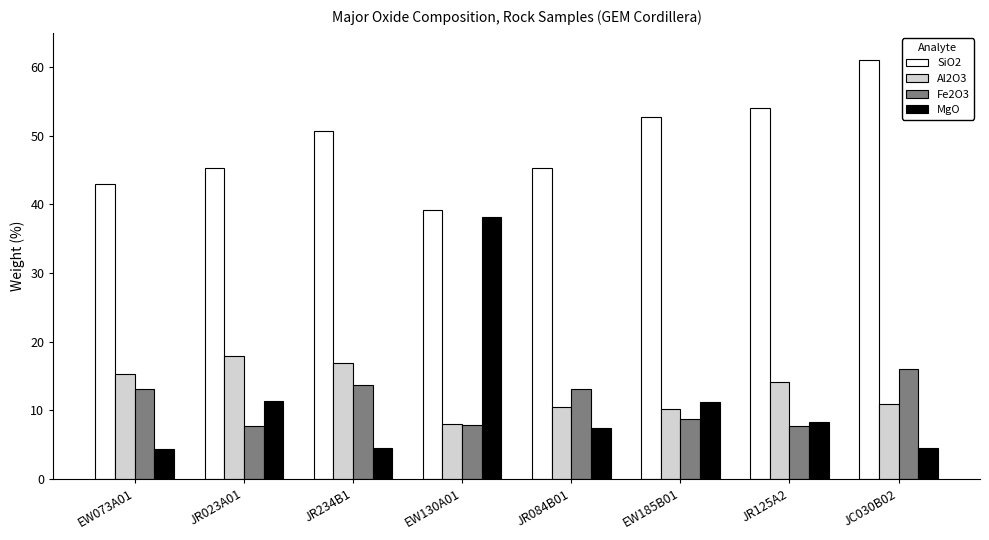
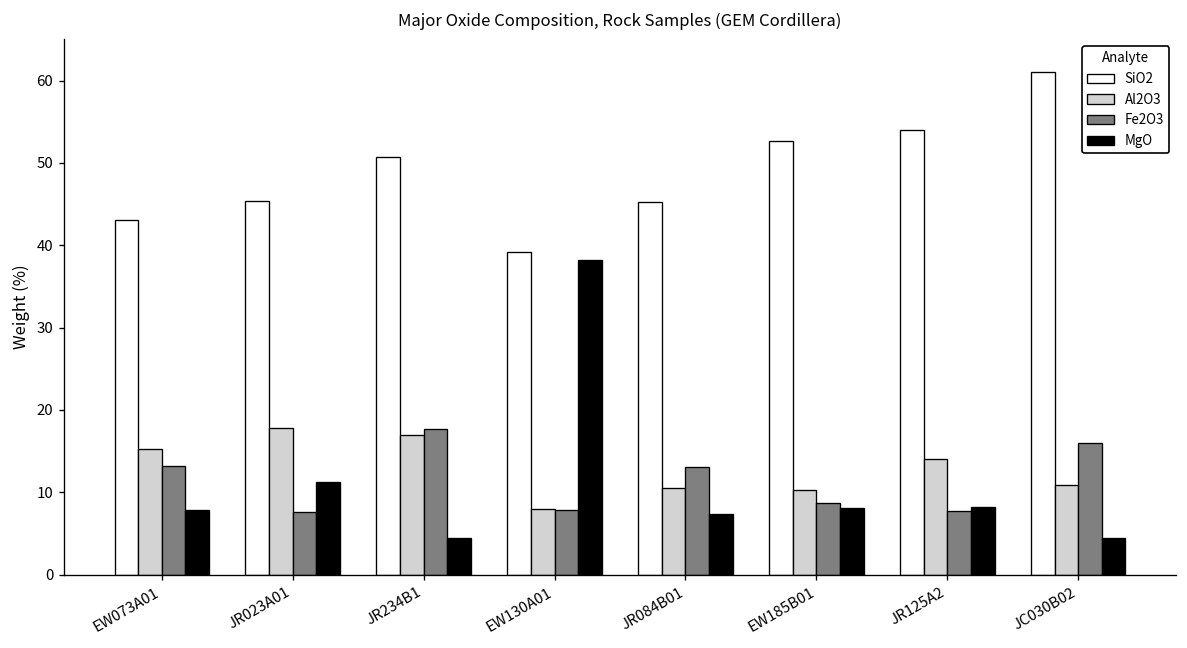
  {
    "SiO2": {
      "EW073A01": 43,
      "JR023A01": 45,
      "JR234B1": 51,
      "EW130A01": 39,
      "JR084B01": 45,
      "EW185B01": 53,
      "JR125A2": 54,
      "JC030B02": 61
    },
    "Al2O3": {
      "EW073A01": 15,
      "JR023A01": 18,
      "JR234B1": 17,
      "EW130A01": 8,
      "JR084B01": 11,
      "EW185B01": 10,
      "JR125A2": 14,
      "JC030B02": 11
    },
    "Fe2O3": {
      "EW073A01": 13,
      "JR023A01": 8,
-     "JR234B1": 14,
+     "JR234B1": 18,
      "EW130A01": 8,
      "JR084B01": 13,
      "EW185B01": 9,
      "JR125A2": 8,
      "JC030B02": 16
    },
    "MgO": {
-     "EW073A01": 4,
+     "EW073A01": 8,
      "JR023A01": 11,
      "JR234B1": 4,
      "EW130A01": 38,
      "JR084B01": 7,
-     "EW185B01": 11,
+     "EW185B01": 8,
      "JR125A2": 8,
      "JC030B02": 5
    }
  }
